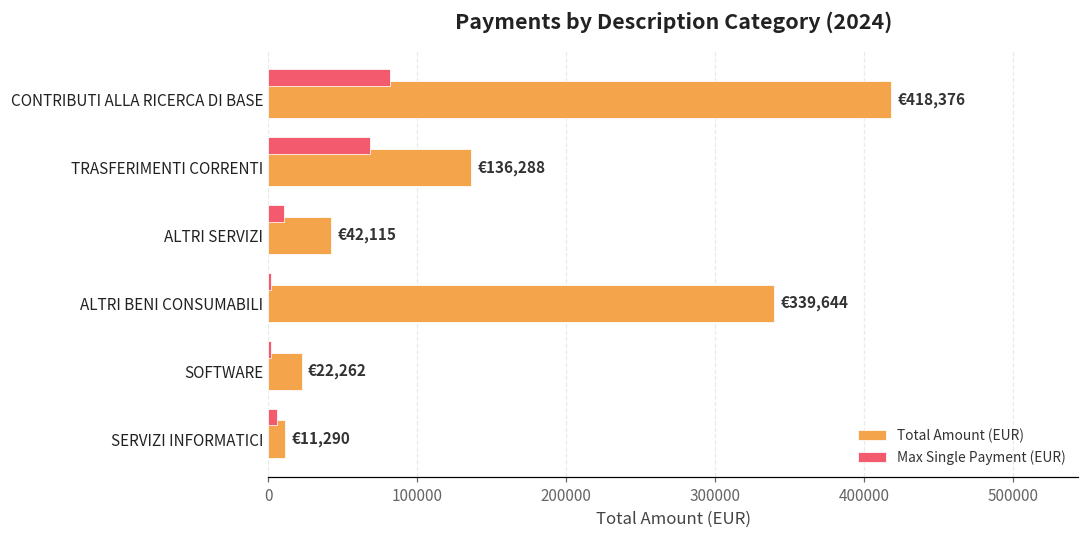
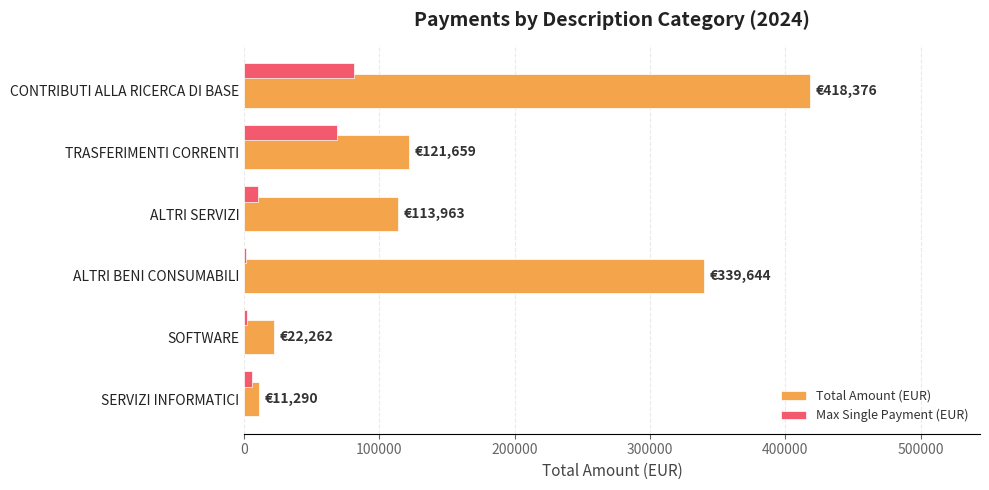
  {
    "Total Amount (EUR)": {
      "CONTRIBUTI ALLA RICERCA DI BASE": "€418,376",
-     "TRASFERIMENTI CORRENTI": "€136,288",
-     "ALTRI SERVIZI": "€42,115",
+     "TRASFERIMENTI CORRENTI": "€121,659",
+     "ALTRI SERVIZI": "€113,963",
      "ALTRI BENI CONSUMABILI": "€339,644",
      "SOFTWARE": "€22,262",
      "SERVIZI INFORMATICI": "€11,290"
    },
    "Max Single Payment (EUR)": {
      "CONTRIBUTI ALLA RICERCA DI BASE": "81000",
      "TRASFERIMENTI CORRENTI": "68000",
      "ALTRI SERVIZI": "10000",
      "SOFTWARE": "2000",
      "SERVIZI INFORMATICI": "6000"
    }
  }
